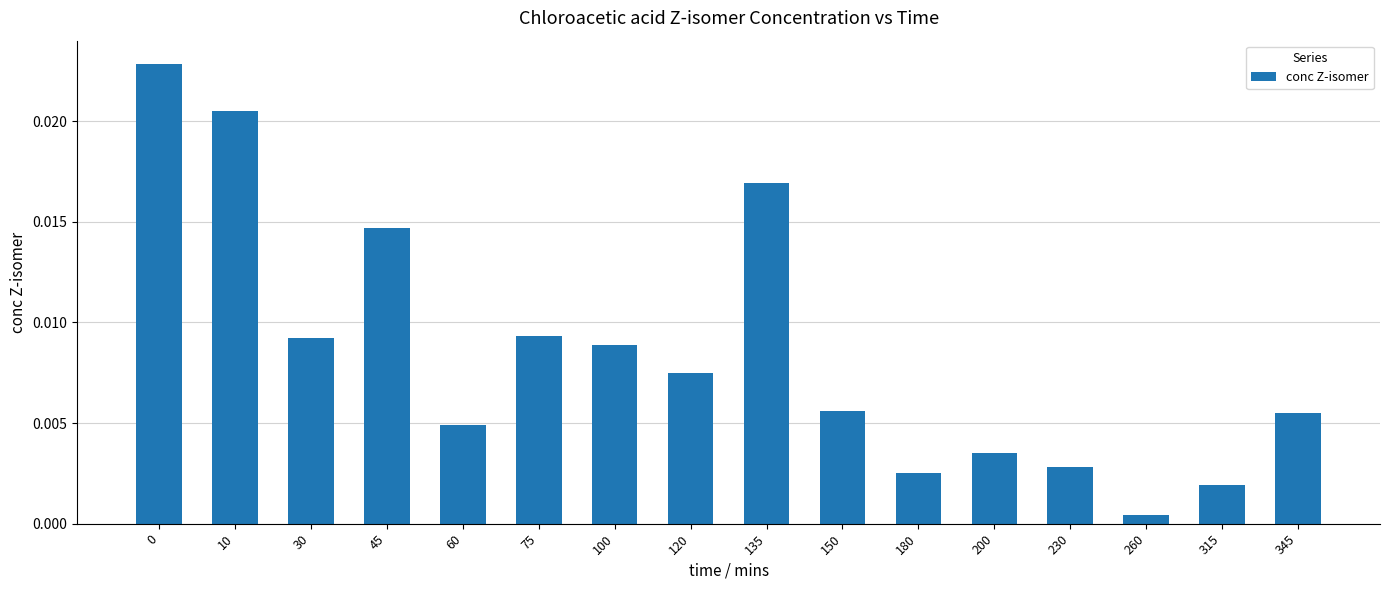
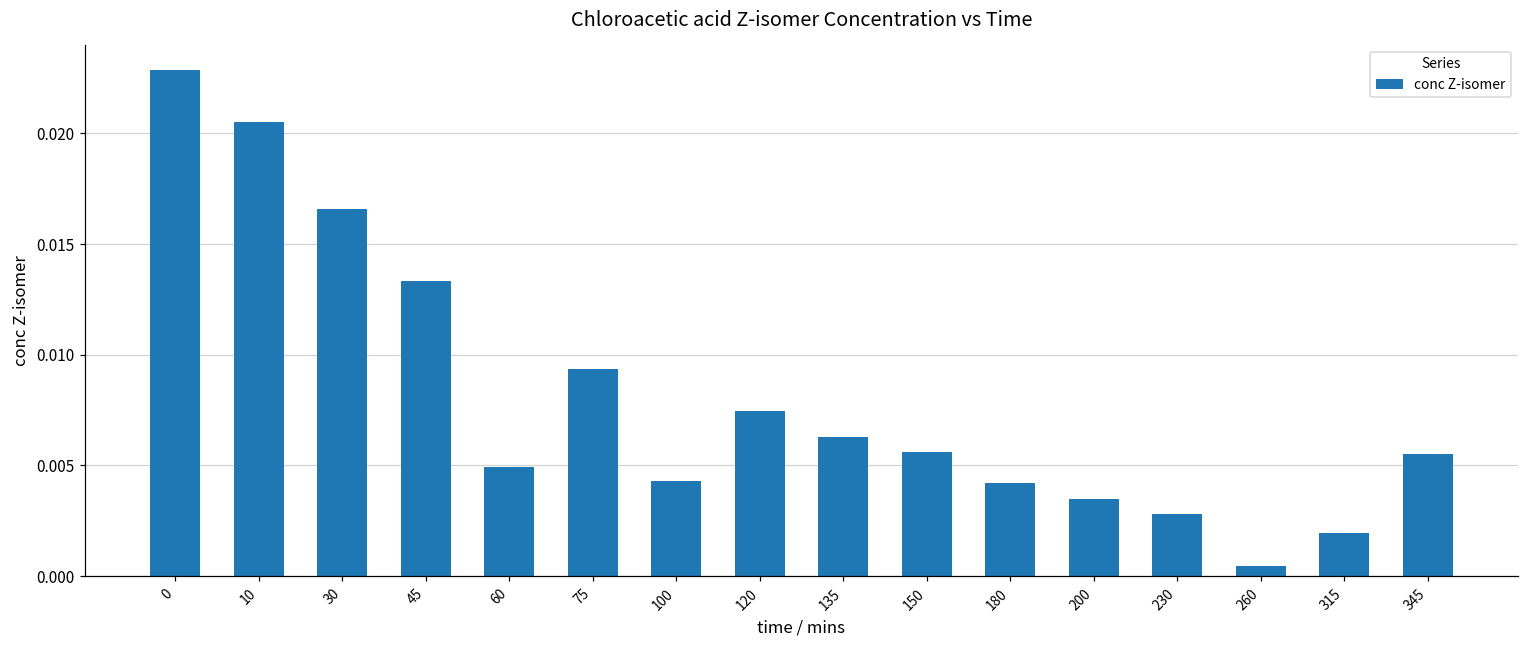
  {
    "0": 0.0229,
    "10": 0.0205,
-   "30": 0.0092,
-   "45": 0.0147,
+   "30": 0.0166,
+   "45": 0.0133,
    "60": 0.0049,
    "75": 0.0093,
-   "100": 0.0089,
+   "100": 0.0043,
    "120": 0.0075,
-   "135": 0.0169,
+   "135": 0.0063,
    "150": 0.0056,
-   "180": 0.0025,
+   "180": 0.0042,
    "200": 0.0035,
    "230": 0.0028,
    "260": 0.0004,
    "315": 0.0019,
    "345": 0.0055
  }
